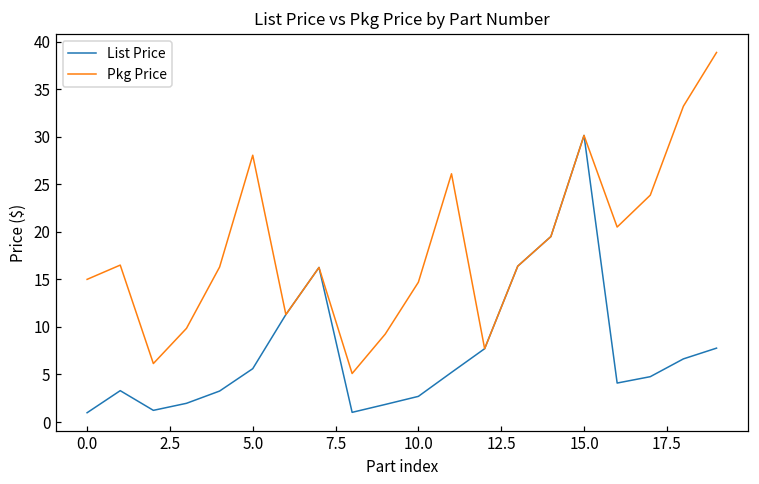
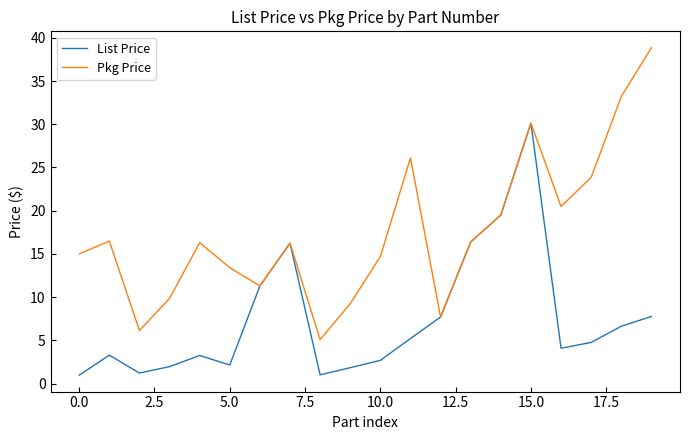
  {
    "List Price": {
      "0.0": 1,
-     "5.0": 6,
+     "5.0": 2,
      "10.0": 3
    },
    "Pkg Price": {
      "0.0": 15,
-     "5.0": 28,
+     "5.0": 13,
      "10.0": 15
    }
  }
